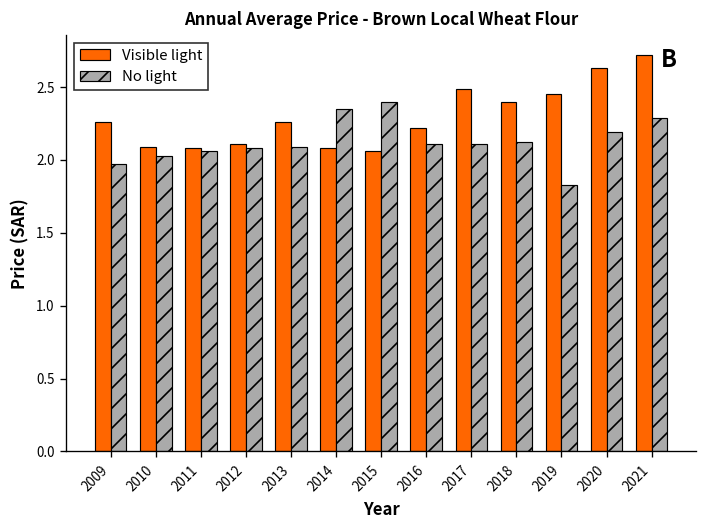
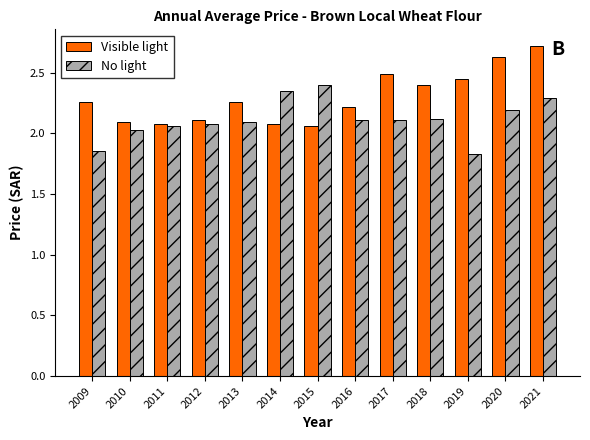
  {
    "Visible light": {
      "2009": 2.26,
      "2010": 2.09,
      "2011": 2.08,
      "2012": 2.11,
      "2013": 2.26,
      "2014": 2.08,
      "2015": 2.06,
      "2016": 2.22,
      "2017": 2.49,
      "2018": 2.40,
      "2019": 2.45,
      "2020": 2.63,
      "2021": 2.72
    },
    "No light": {
-     "2009": 1.97,
+     "2009": 1.85,
      "2010": 2.03,
      "2011": 2.06,
      "2012": 2.08,
      "2013": 2.09,
      "2014": 2.35,
      "2015": 2.40,
      "2016": 2.11,
      "2017": 2.11,
      "2018": 2.12,
      "2019": 1.83,
      "2020": 2.19,
      "2021": 2.29
    }
  }
